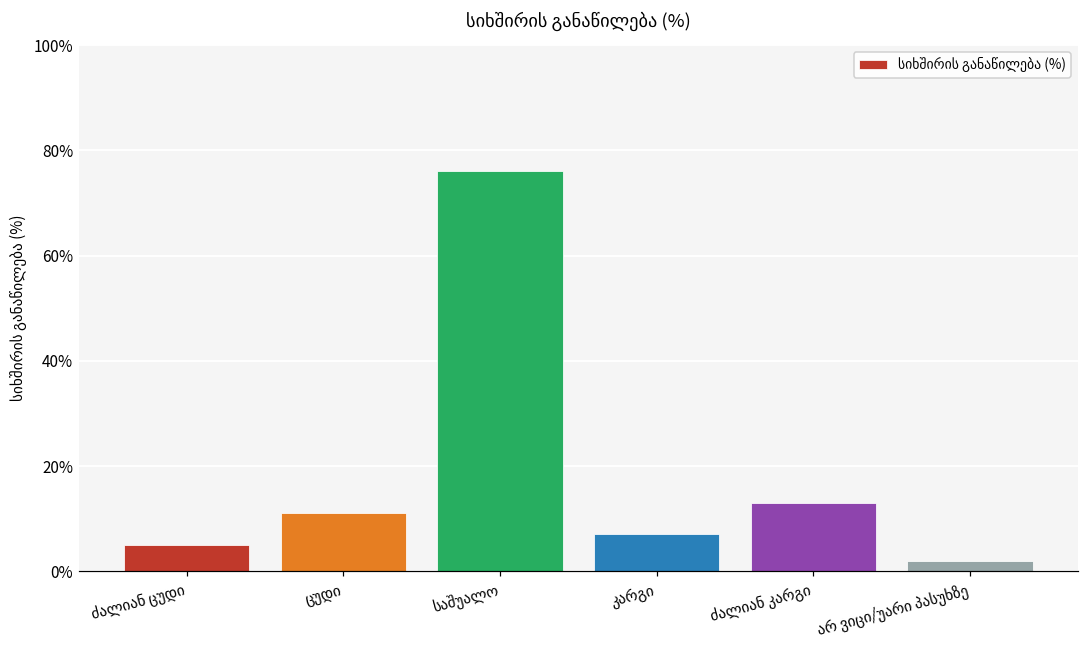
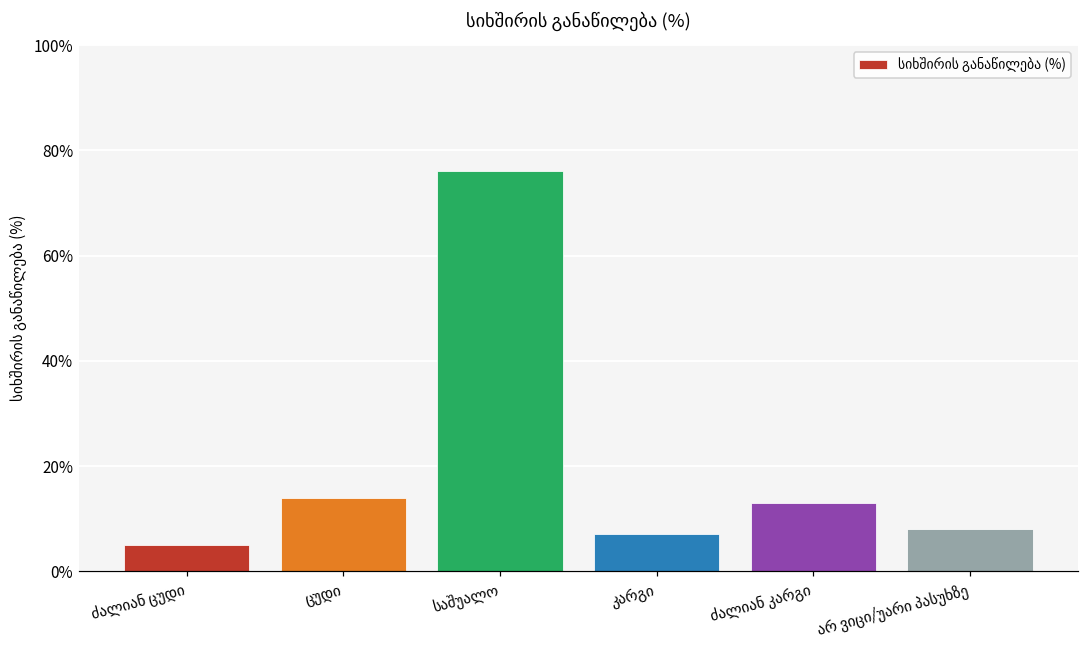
  {
    "ძალიან ცუდი": "5%",
-   "ცუდი": "11%",
+   "ცუდი": "14%",
    "საშუალო": "76%",
    "კარგი": "7%",
    "ძალიან კარგი": "13%",
-   "არ ვიცი/უარი პასუხზე": "2%"
+   "არ ვიცი/უარი პასუხზე": "8%"
  }
